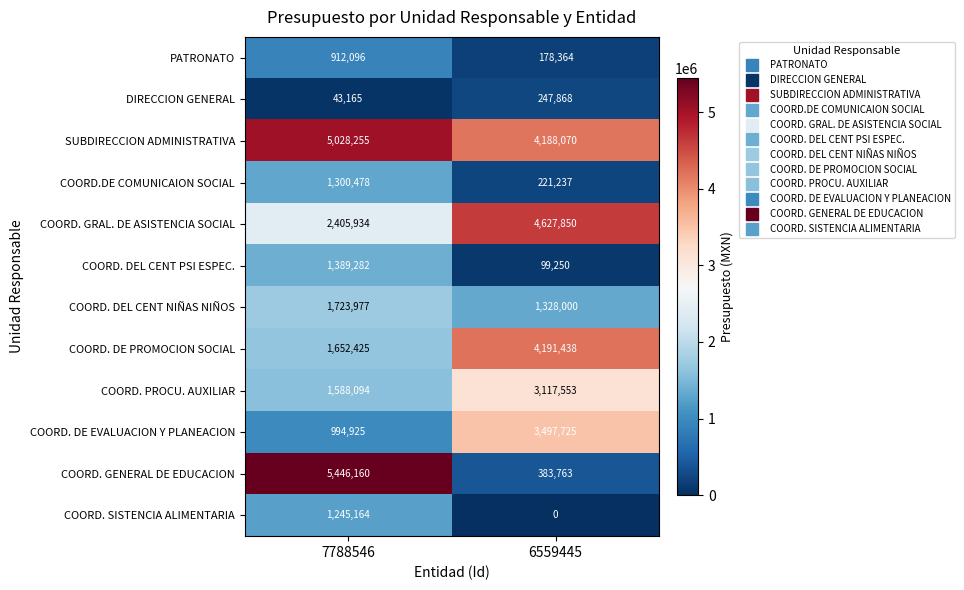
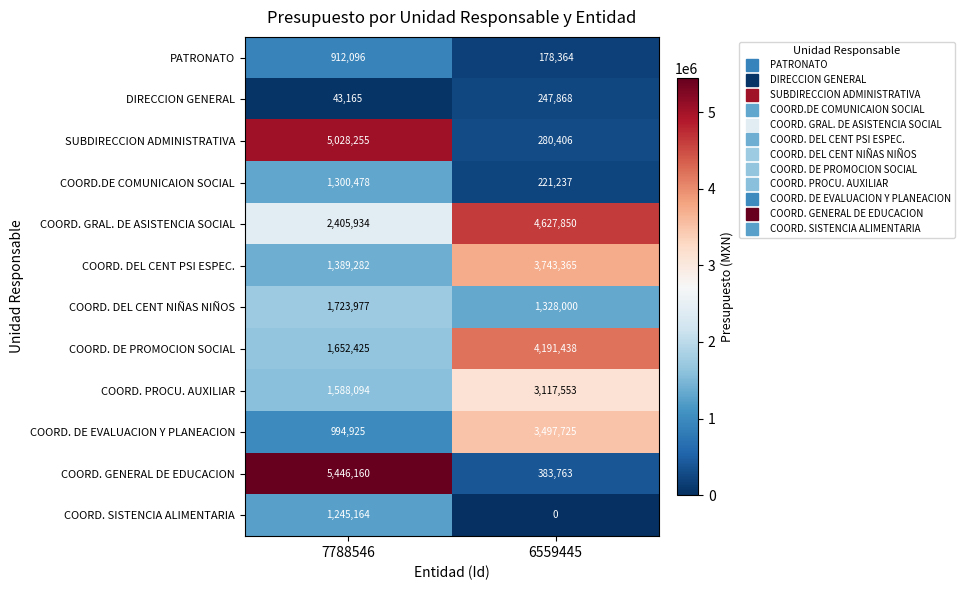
  {
    "PATRONATO": {
      "7788546": "912,096",
      "6559445": "178,364"
    },
    "DIRECCION GENERAL": {
      "7788546": "43,165",
      "6559445": "247,868"
    },
    "SUBDIRECCION ADMINISTRATIVA": {
      "7788546": "5,028,255",
-     "6559445": "4,188,070"
+     "6559445": "280,406"
    },
    "COORD.DE COMUNICAION SOCIAL": {
      "7788546": "1,300,478",
      "6559445": "221,237"
    },
    "COORD. GRAL. DE ASISTENCIA SOCIAL": {
      "7788546": "2,405,934",
      "6559445": "4,627,850"
    },
    "COORD. DEL CENT PSI ESPEC.": {
      "7788546": "1,389,282",
-     "6559445": "99,250"
+     "6559445": "3,743,365"
    },
    "COORD. DEL CENT NIÑAS NIÑOS": {
      "7788546": "1,723,977",
      "6559445": "1,328,000"
    },
    "COORD. DE PROMOCION SOCIAL": {
      "7788546": "1,652,425",
      "6559445": "4,191,438"
    },
    "COORD. PROCU. AUXILIAR": {
      "7788546": "1,588,094",
      "6559445": "3,117,553"
    },
    "COORD. DE EVALUACION Y PLANEACION": {
      "7788546": "994,925",
      "6559445": "3,497,725"
    },
    "COORD. GENERAL DE EDUCACION": {
      "7788546": "5,446,160",
      "6559445": "383,763"
    },
    "COORD. SISTENCIA ALIMENTARIA": {
      "7788546": "1,245,164",
      "6559445": "0"
    }
  }
